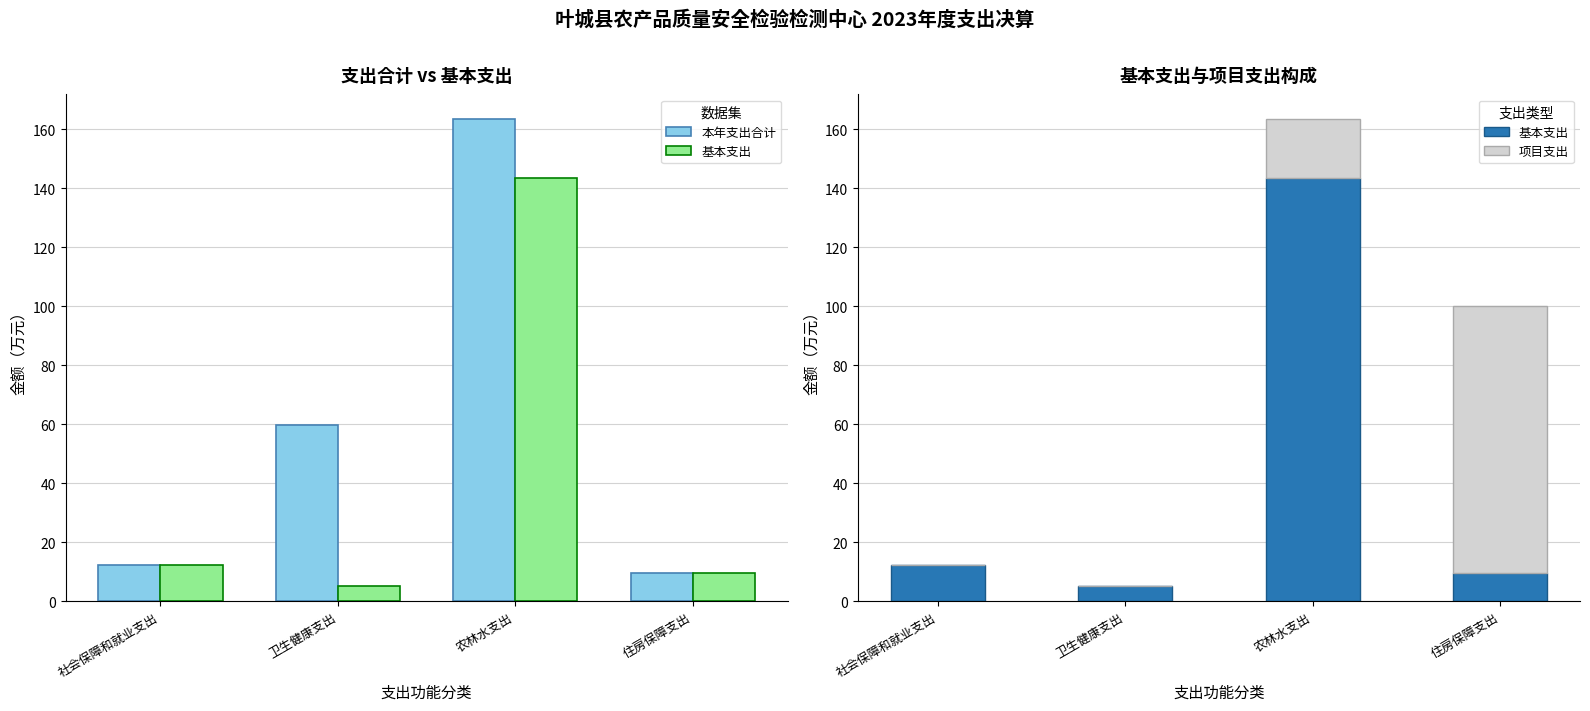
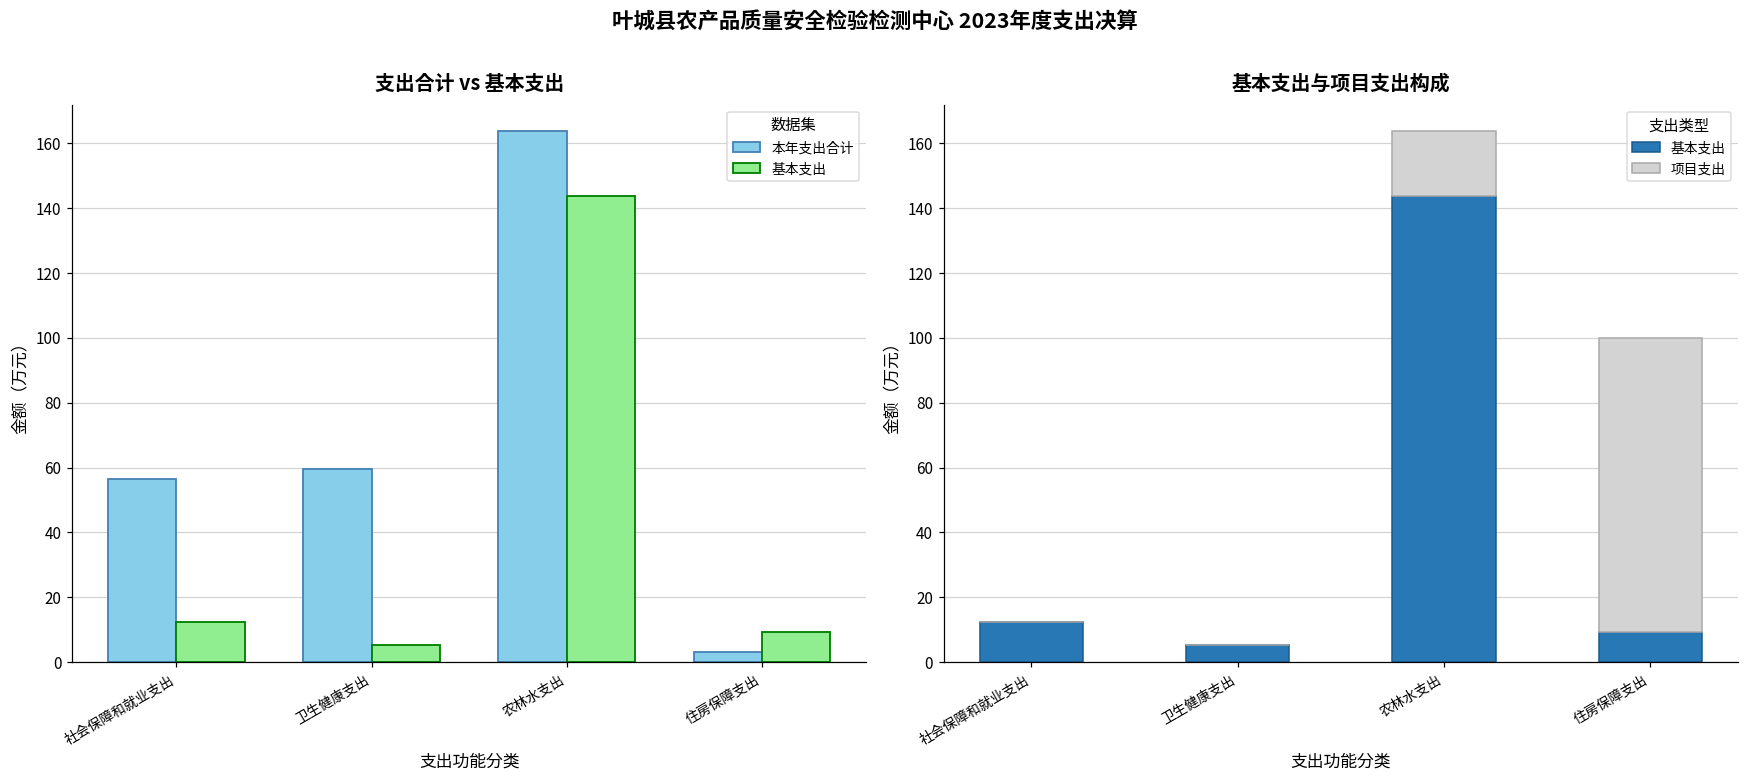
  {
    "支出合计 vs 基本支出": {
      "本年支出合计": {
-       "社会保障和就业支出": 12,
+       "社会保障和就业支出": 56,
        "卫生健康支出": 60,
        "农林水支出": 164,
-       "住房保障支出": 9
+       "住房保障支出": 3
      }
    },
    "基本支出与项目支出构成": {
      "基本支出": {
        "社会保障和就业支出": 12,
        "卫生健康支出": 5,
        "农林水支出": 144,
        "住房保障支出": 9
      },
      "项目支出": {
        "社会保障和就业支出": 0,
        "卫生健康支出": 0,
        "农林水支出": 20,
        "住房保障支出": 91
      }
    }
  }
